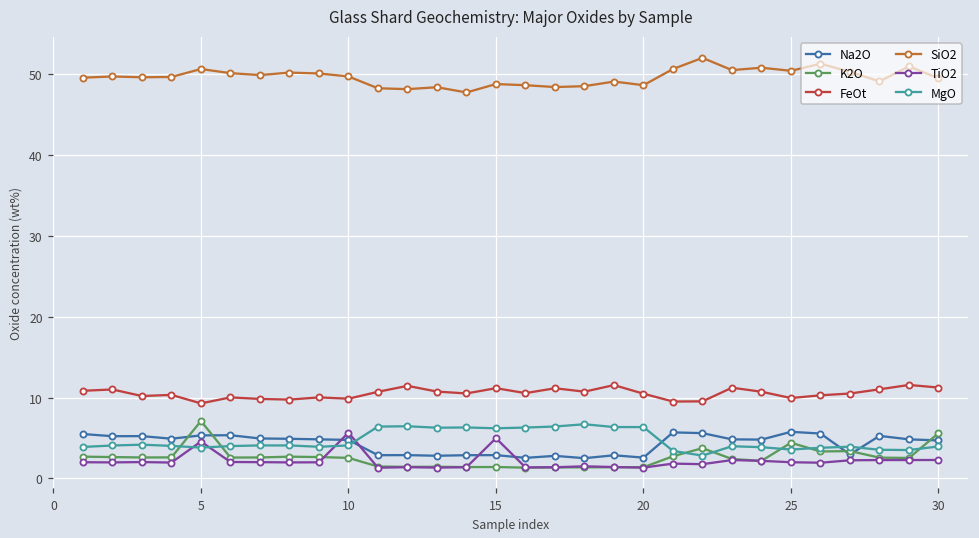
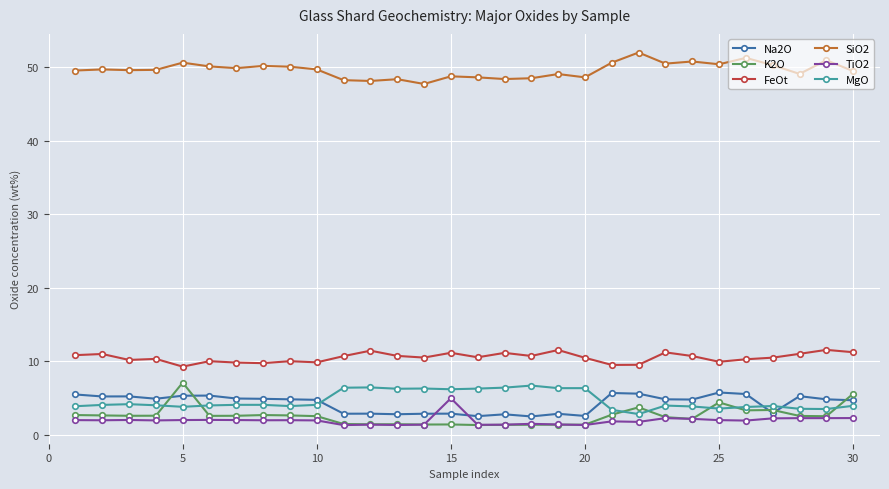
  {
    "K2O": {
      "5": 7,
      "10": 3,
      "15": 1,
      "25": 4,
      "30": 6
    },
    "TiO2": {
-     "5": 5,
-     "10": 6,
+     "5": 2,
+     "10": 2,
      "15": 5,
      "25": 2,
      "30": 2
    }
  }
